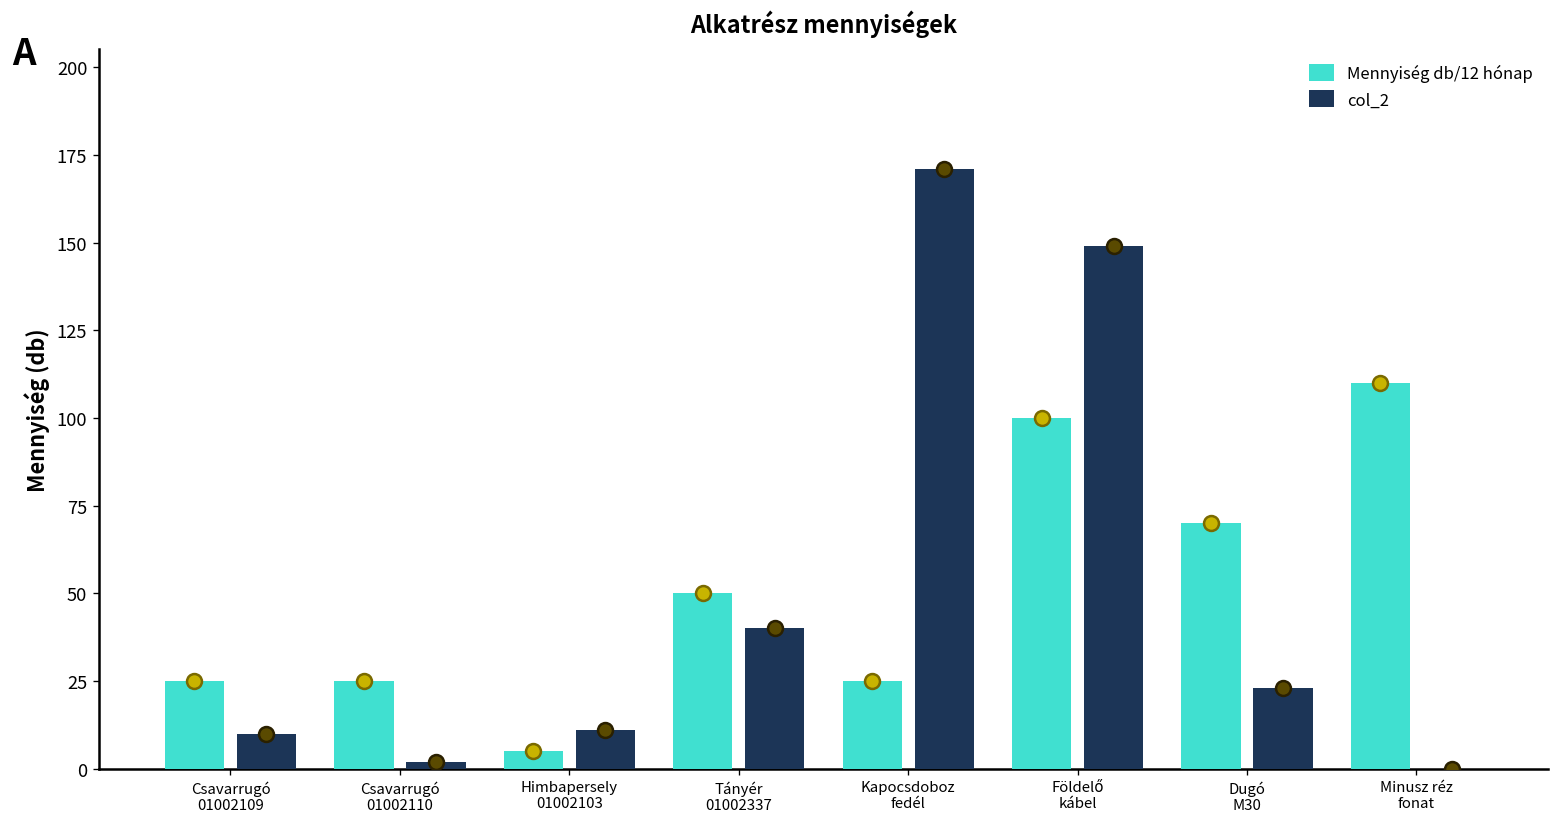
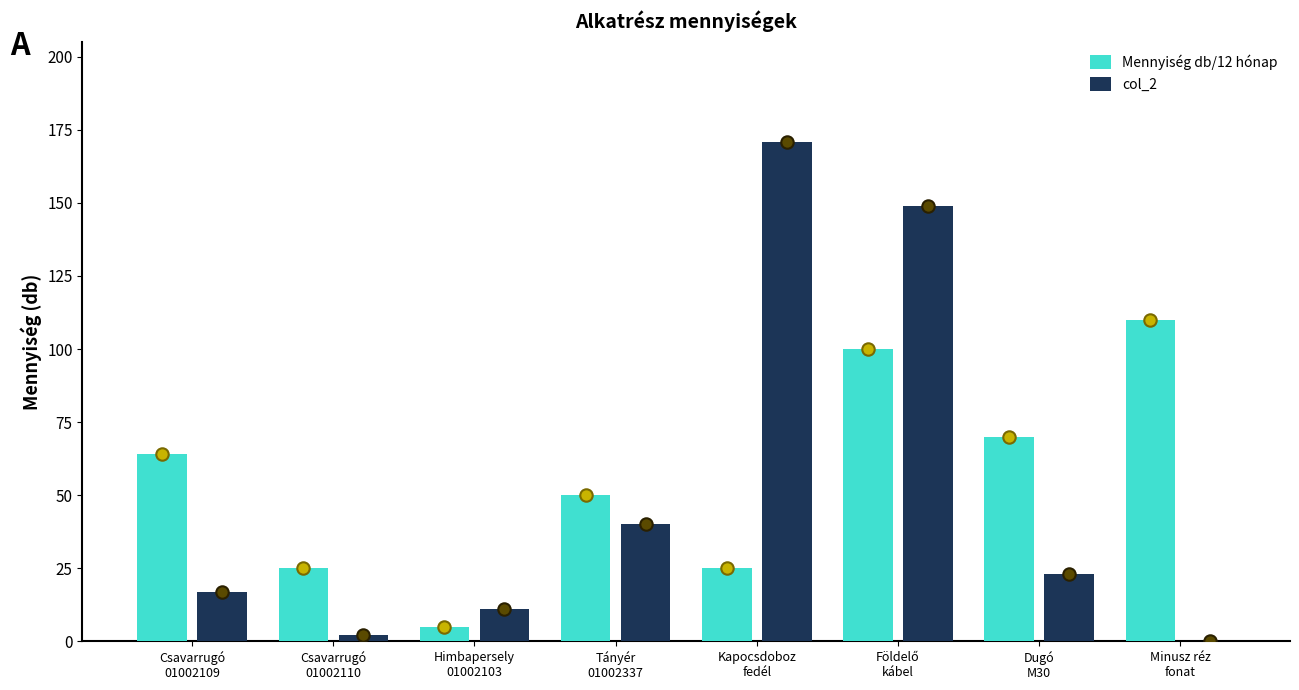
  {
    "Mennyiség db/12 hónap": {
-     "Csavarrugó 01002109": 25,
+     "Csavarrugó 01002109": 64,
      "Csavarrugó 01002110": 25,
      "Himbapersely 01002103": 5,
      "Tányér 01002337": 50,
      "Kapocsdoboz fedél": 25,
      "Földelő kábel": 100,
      "Dugó M30": 70,
      "Minusz réz fonat": 110
    },
    "col_2": {
-     "Csavarrugó 01002109": 10,
+     "Csavarrugó 01002109": 17,
      "Csavarrugó 01002110": 2,
      "Himbapersely 01002103": 11,
      "Tányér 01002337": 40,
      "Kapocsdoboz fedél": 171,
      "Földelő kábel": 149,
      "Dugó M30": 23,
      "Minusz réz fonat": 0
    }
  }
